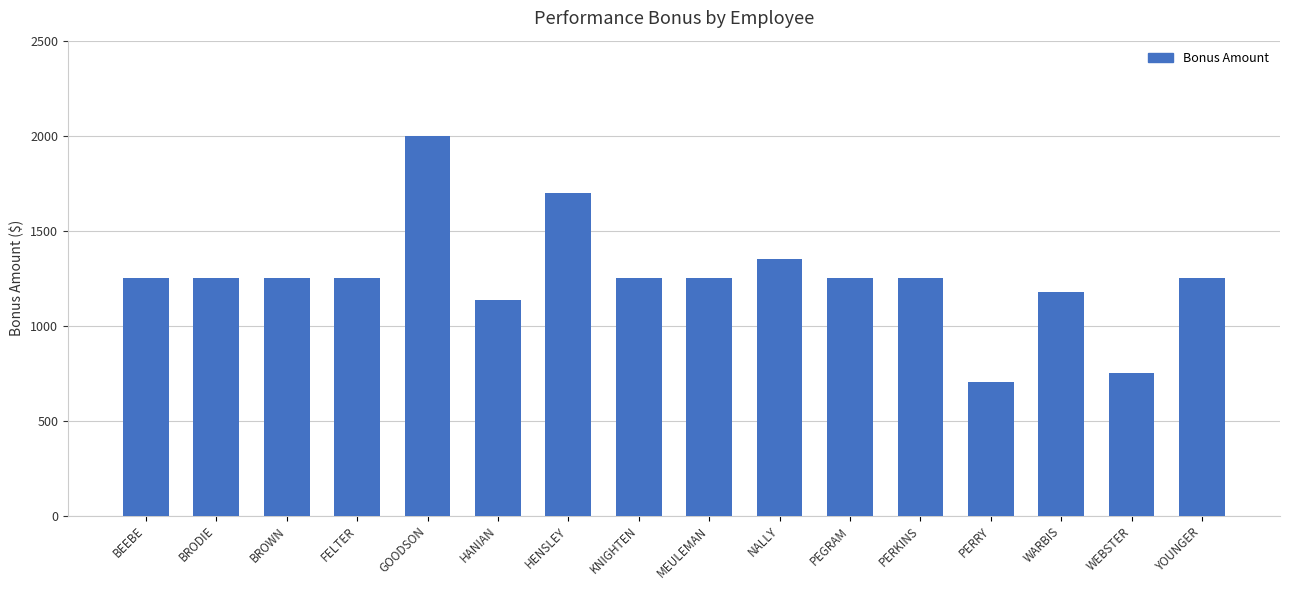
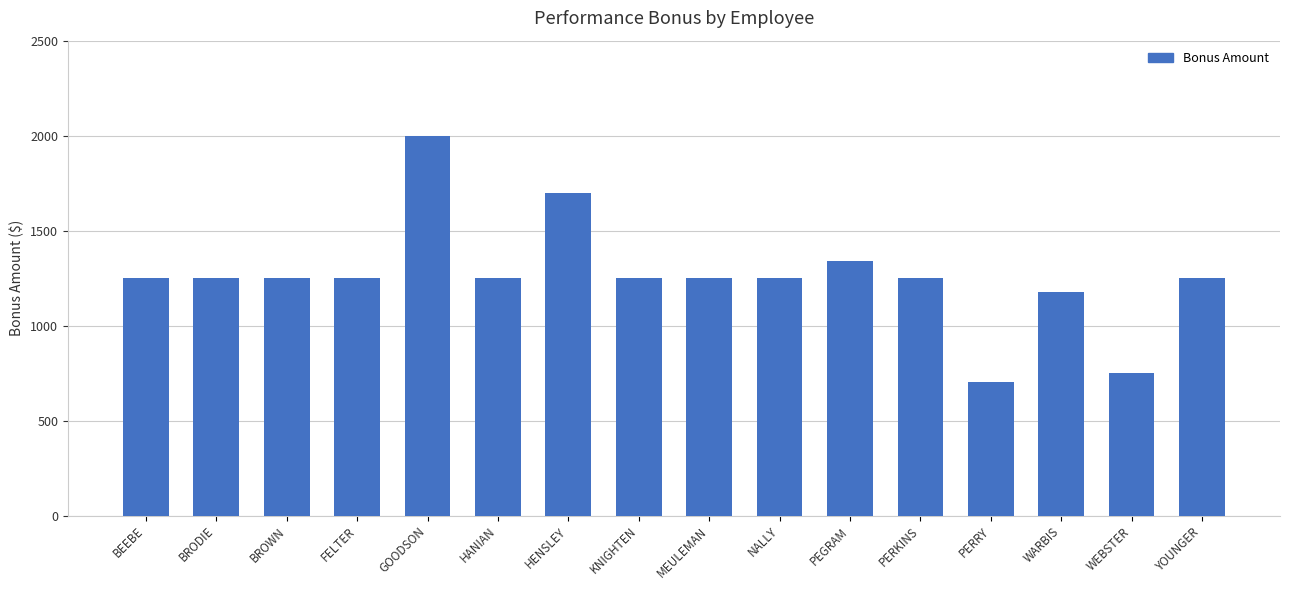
  {
    "BEEBE": 1250,
    "BRODIE": 1250,
    "BROWN": 1250,
    "FELTER": 1250,
    "GOODSON": 2000,
-   "HANIAN": 1140,
+   "HANIAN": 1250,
    "HENSLEY": 1700,
    "KNIGHTEN": 1250,
    "MEULEMAN": 1250,
-   "NALLY": 1350,
-   "PEGRAM": 1250,
+   "NALLY": 1250,
+   "PEGRAM": 1340,
    "PERKINS": 1250,
    "PERRY": 710,
    "WARBIS": 1180,
    "WEBSTER": 750,
    "YOUNGER": 1250
  }
